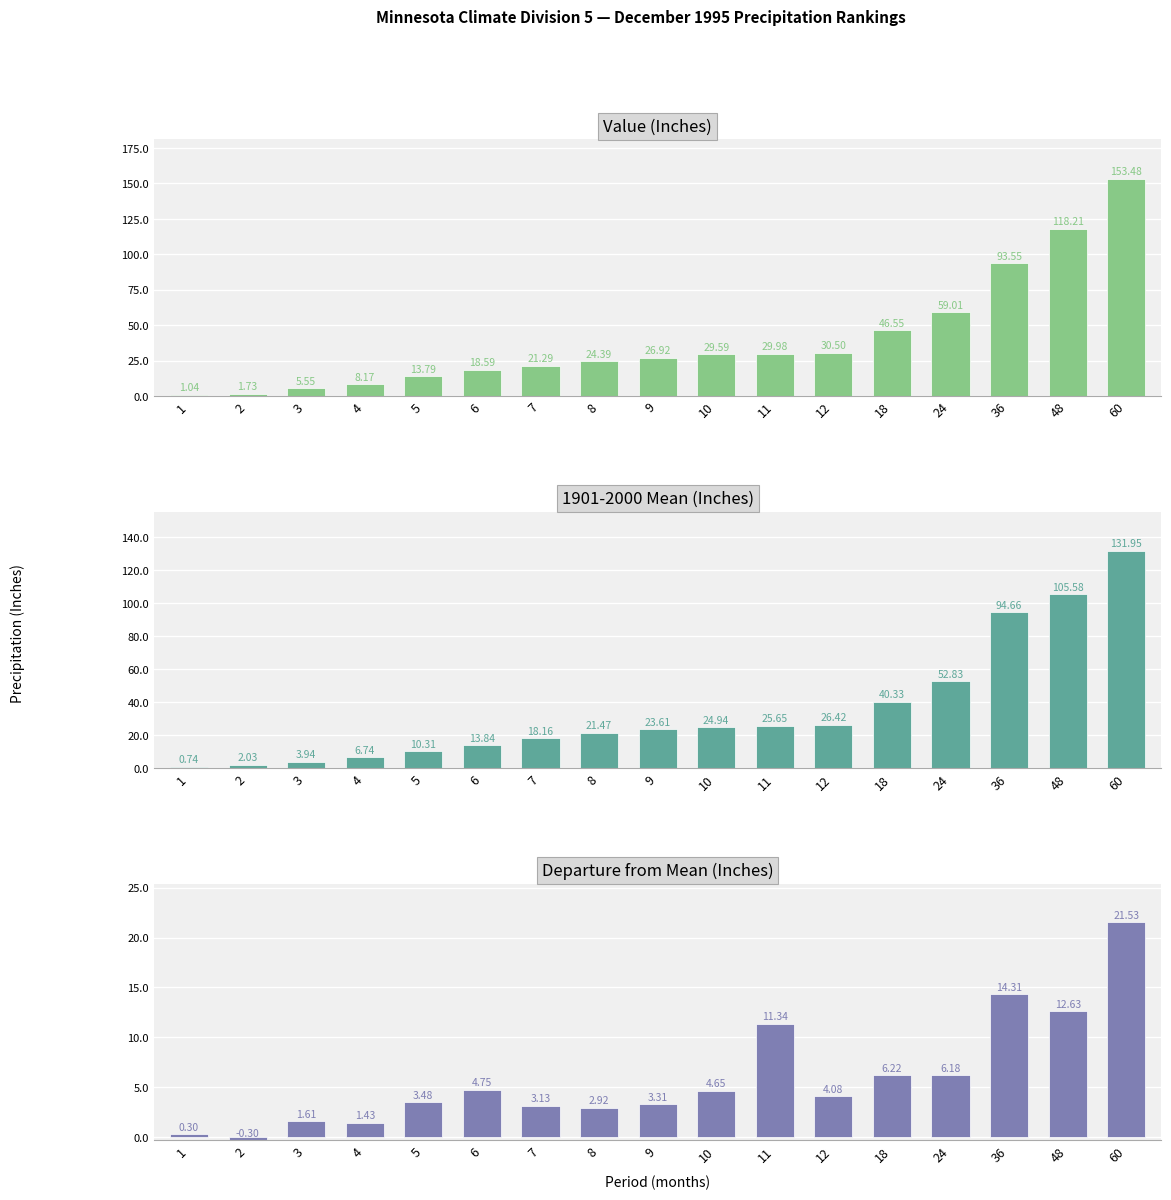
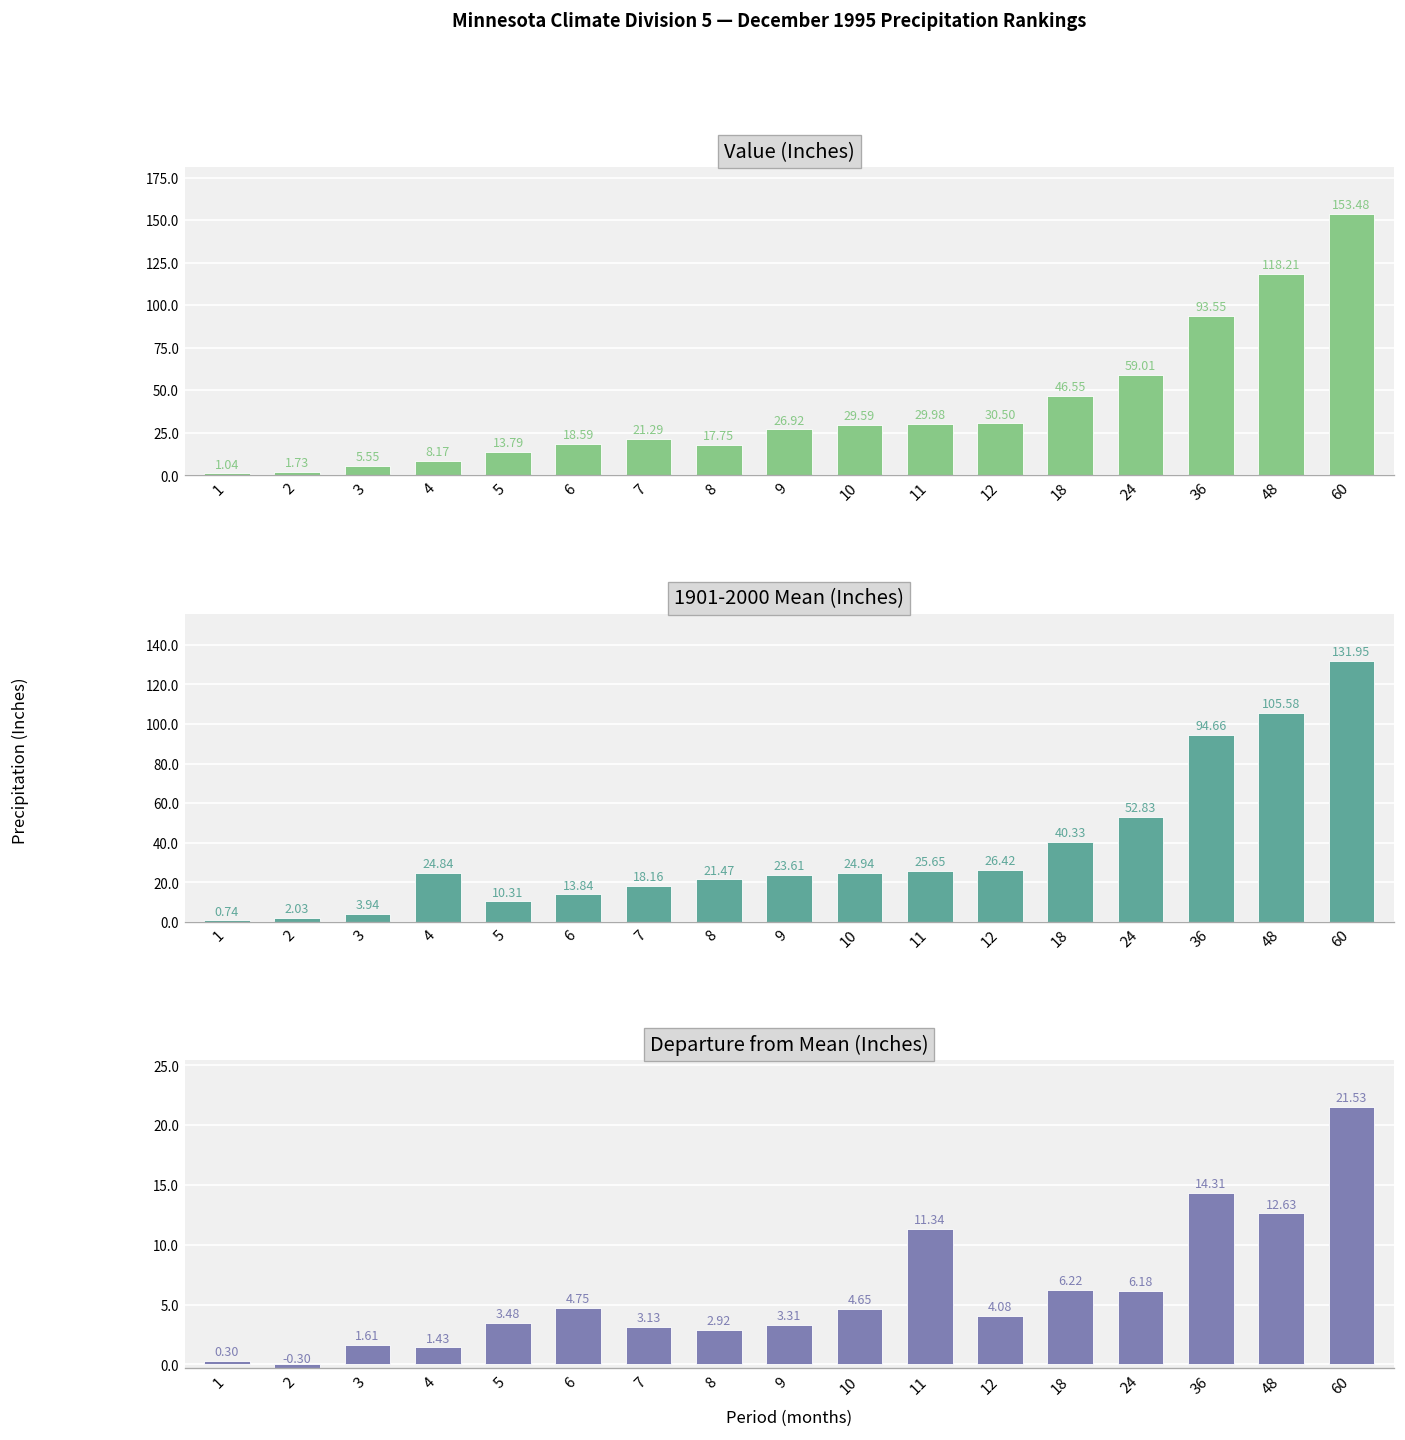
  {
    "Value (Inches)": {
      "1": 1.04,
      "2": 1.73,
      "3": 5.55,
      "4": 8.17,
      "5": 13.79,
      "6": 18.59,
      "7": 21.29,
-     "8": 24.39,
+     "8": 17.75,
      "9": 26.92,
      "10": 29.59,
      "11": 29.98,
      "12": 30.50,
      "18": 46.55,
      "24": 59.01,
      "36": 93.55,
      "48": 118.21,
      "60": 153.48
    },
    "1901-2000 Mean (Inches)": {
      "1": 0.74,
      "2": 2.03,
      "3": 3.94,
-     "4": 6.74,
+     "4": 24.84,
      "5": 10.31,
      "6": 13.84,
      "7": 18.16,
      "8": 21.47,
      "9": 23.61,
      "10": 24.94,
      "11": 25.65,
      "12": 26.42,
      "18": 40.33,
      "24": 52.83,
      "36": 94.66,
      "48": 105.58,
      "60": 131.95
    },
    "Departure from Mean (Inches)": {
      "1": 0.30,
      "2": -0.30,
      "3": 1.61,
      "4": 1.43,
      "5": 3.48,
      "6": 4.75,
      "7": 3.13,
      "8": 2.92,
      "9": 3.31,
      "10": 4.65,
      "11": 11.34,
      "12": 4.08,
      "18": 6.22,
      "24": 6.18,
      "36": 14.31,
      "48": 12.63,
      "60": 21.53
    }
  }
